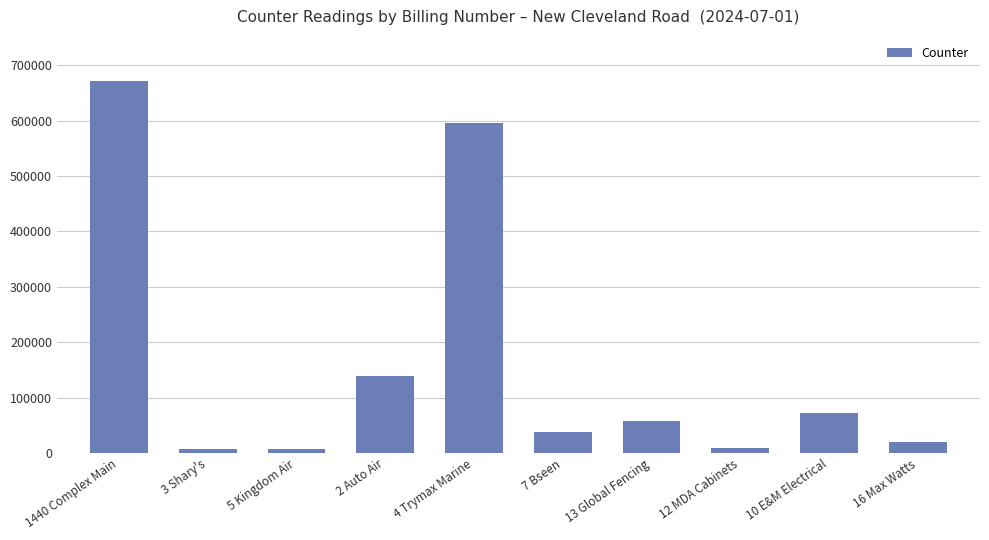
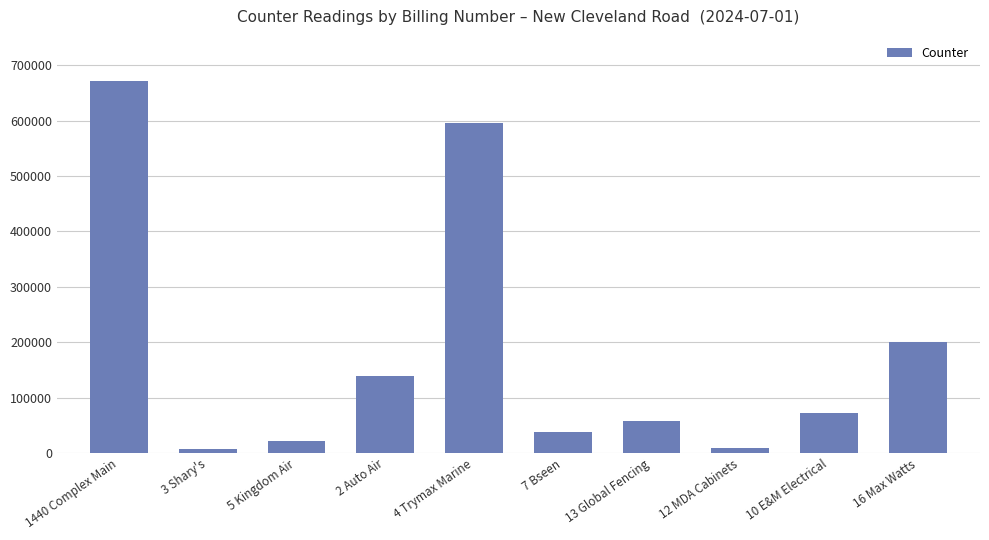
  {
    "1440 Complex Main": 670000,
    "3 Shary's": 10000,
-   "5 Kingdom Air": 10000,
+   "5 Kingdom Air": 20000,
    "2 Auto Air": 140000,
    "4 Trymax Marine": 600000,
    "7 Bseen": 40000,
    "13 Global Fencing": 60000,
    "12 MDA Cabinets": 10000,
    "10 E&M Electrical": 70000,
-   "16 Max Watts": 20000
+   "16 Max Watts": 200000
  }
